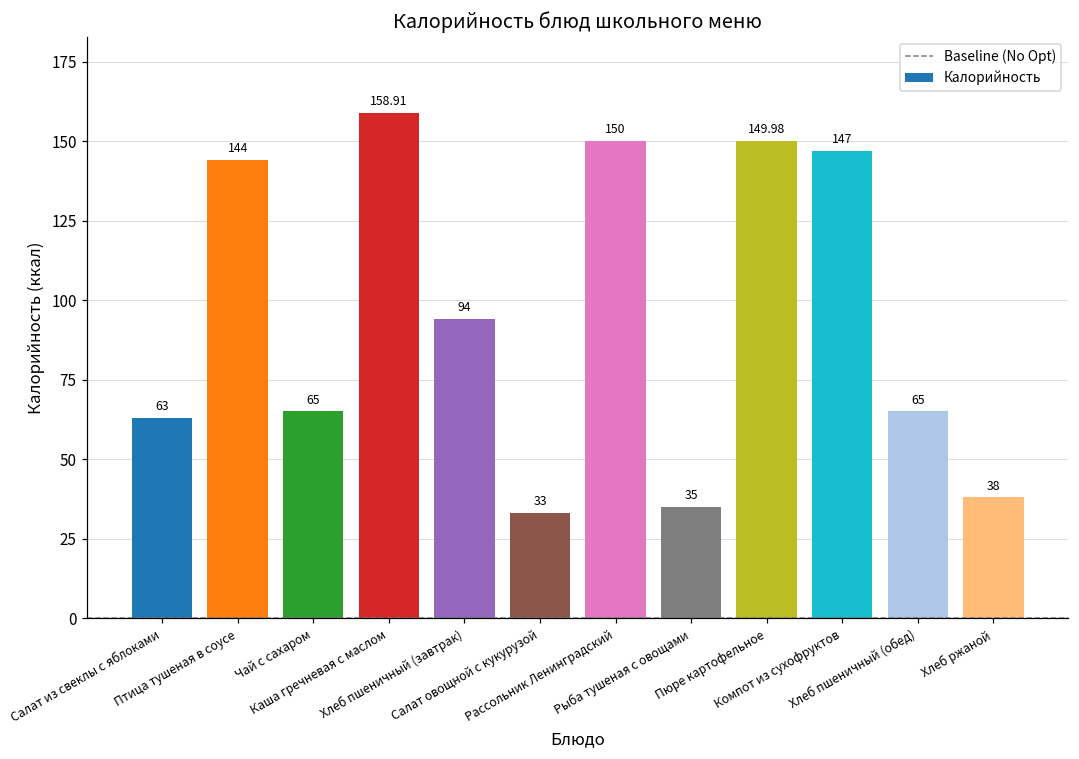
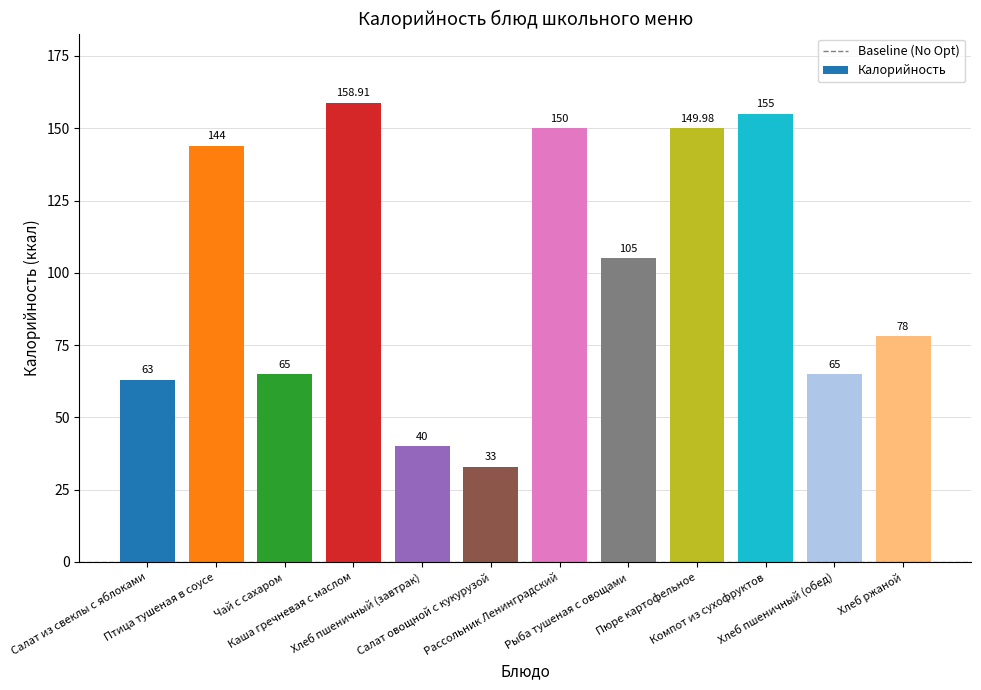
  {
    "Салат из свеклы с яблоками": 63,
    "Птица тушеная в соусе": 144,
    "Чай с сахаром": 65,
    "Каша гречневая с маслом": 158.91,
-   "Хлеб пшеничный (завтрак)": 94,
+   "Хлеб пшеничный (завтрак)": 40,
    "Салат овощной с кукурузой": 33,
    "Рассольник Ленинградский": 150,
-   "Рыба тушеная с овощами": 35,
+   "Рыба тушеная с овощами": 105,
    "Пюре картофельное": 149.98,
-   "Компот из сухофруктов": 147,
+   "Компот из сухофруктов": 155,
    "Хлеб пшеничный (обед)": 65,
-   "Хлеб ржаной": 38
+   "Хлеб ржаной": 78
  }
